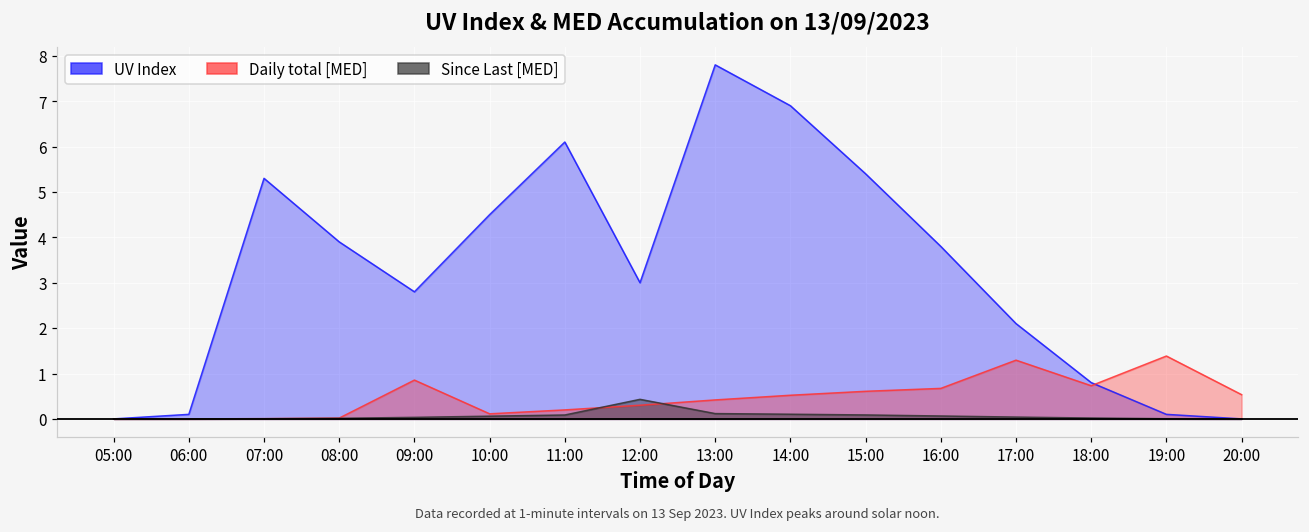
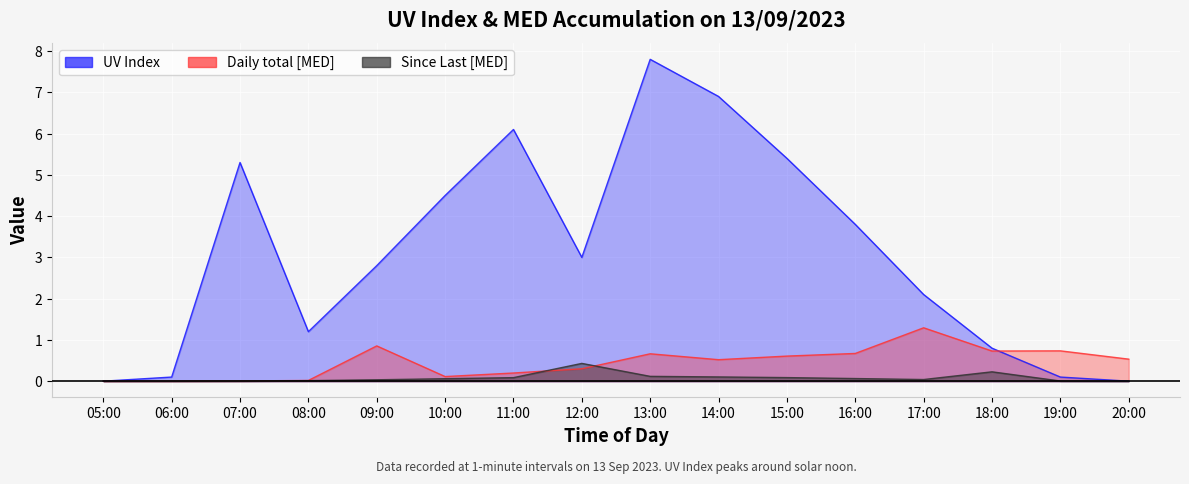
  {
    "UV Index": {
      "06:00": 0.1,
      "07:00": 5.3,
-     "08:00": 3.9,
+     "08:00": 1.2,
      "09:00": 2.8,
      "10:00": 4.5,
      "11:00": 6.1,
      "12:00": 3.0,
      "13:00": 7.8,
      "14:00": 6.9,
      "15:00": 5.4,
      "16:00": 3.8,
      "17:00": 2.1,
      "18:00": 0.8,
      "19:00": 0.1
    },
    "Daily total [MED]": {
      "09:00": 0.9,
      "11:00": 0.2,
      "12:00": 0.3,
-     "13:00": 0.4,
+     "13:00": 0.7,
      "14:00": 0.5,
      "15:00": 0.6,
      "16:00": 0.7,
      "17:00": 1.3,
      "18:00": 0.7,
-     "19:00": 1.4,
+     "19:00": 0.7,
      "20:00": 0.5
    },
    "Since Last [MED]": {
      "09:00": 0.0,
      "11:00": 0.1,
      "12:00": 0.4,
      "13:00": 0.1,
      "14:00": 0.1,
      "15:00": 0.1,
      "16:00": 0.1,
      "17:00": 0.0,
-     "18:00": 0.0,
+     "18:00": 0.2,
      "19:00": 0.0
    }
  }
